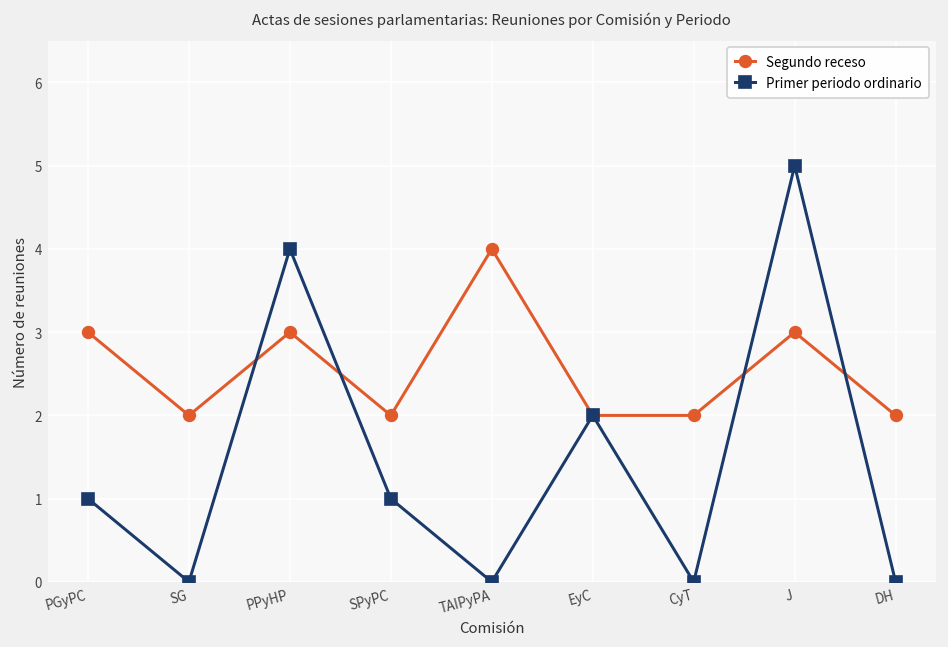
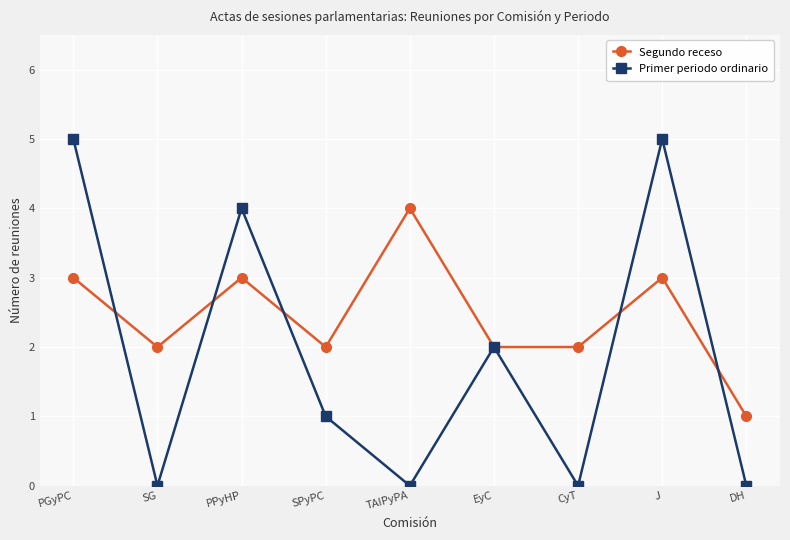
  {
    "Segundo receso": {
      "PGyPC": 3,
      "SG": 2,
      "PPyHP": 3,
      "SPyPC": 2,
      "TAIPyPA": 4,
      "CyT": 2,
      "J": 3,
-     "DH": 2
+     "DH": 1
    },
    "Primer periodo ordinario": {
-     "PGyPC": 1,
+     "PGyPC": 5,
      "SG": 0,
      "PPyHP": 4,
      "SPyPC": 1,
      "TAIPyPA": 0,
      "CyT": 0,
      "J": 5,
      "DH": 0
    }
  }
